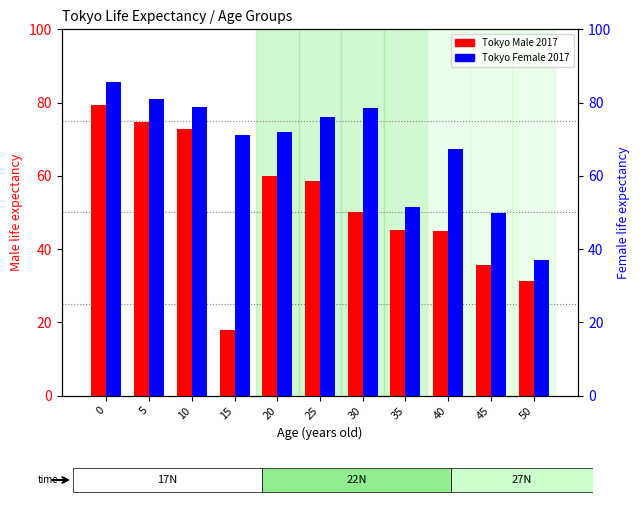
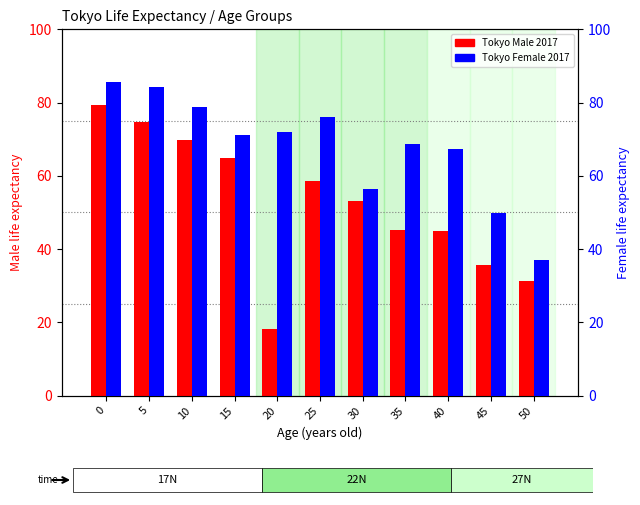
  {
    "Tokyo Male 2017": {
      "0": 79,
      "5": 75,
-     "10": 73,
-     "15": 18,
-     "20": 60,
+     "10": 70,
+     "15": 65,
+     "20": 18,
      "25": 58,
-     "30": 50,
+     "30": 53,
      "35": 45,
      "40": 45,
      "45": 36,
      "50": 31
    },
    "Tokyo Female 2017": {
      "0": 86,
-     "5": 81,
+     "5": 84,
      "10": 79,
      "15": 71,
      "20": 72,
      "25": 76,
-     "30": 78,
-     "35": 51,
+     "30": 56,
+     "35": 69,
      "40": 67,
      "45": 50,
      "50": 37
    }
  }
